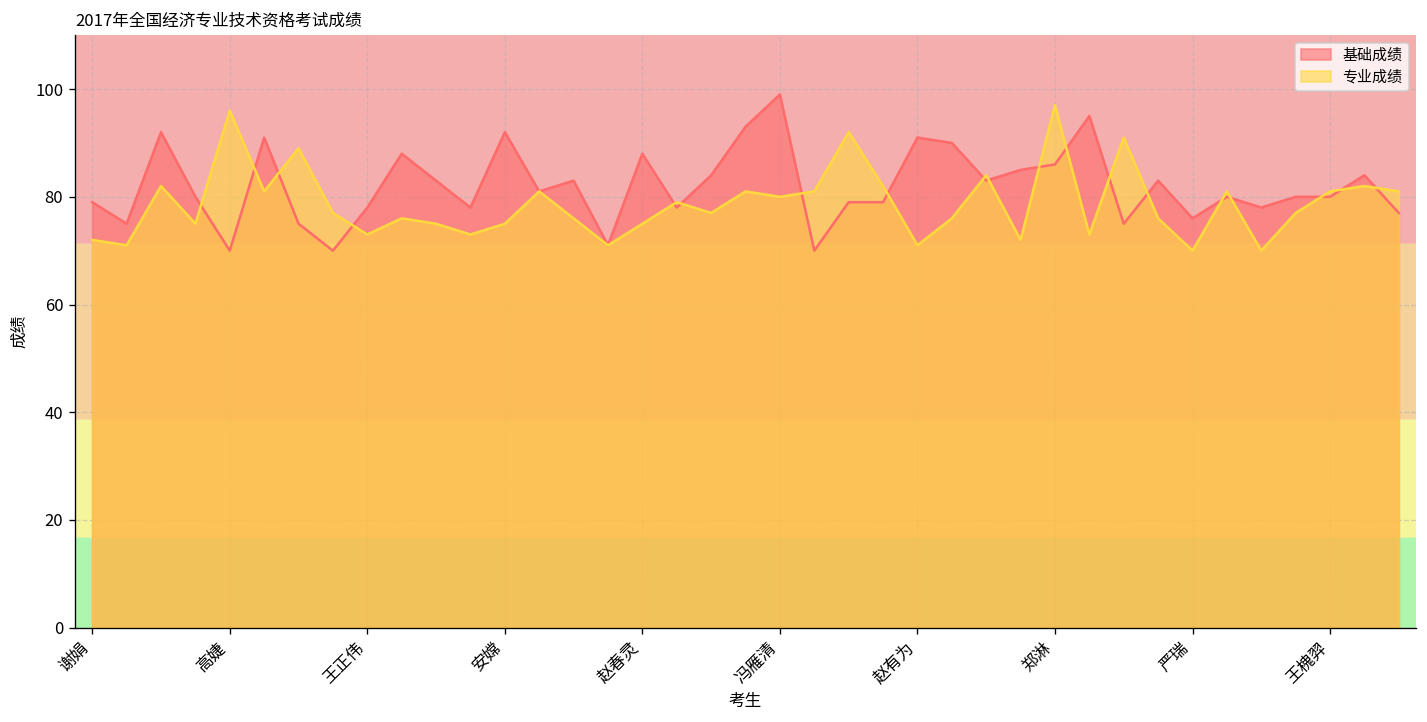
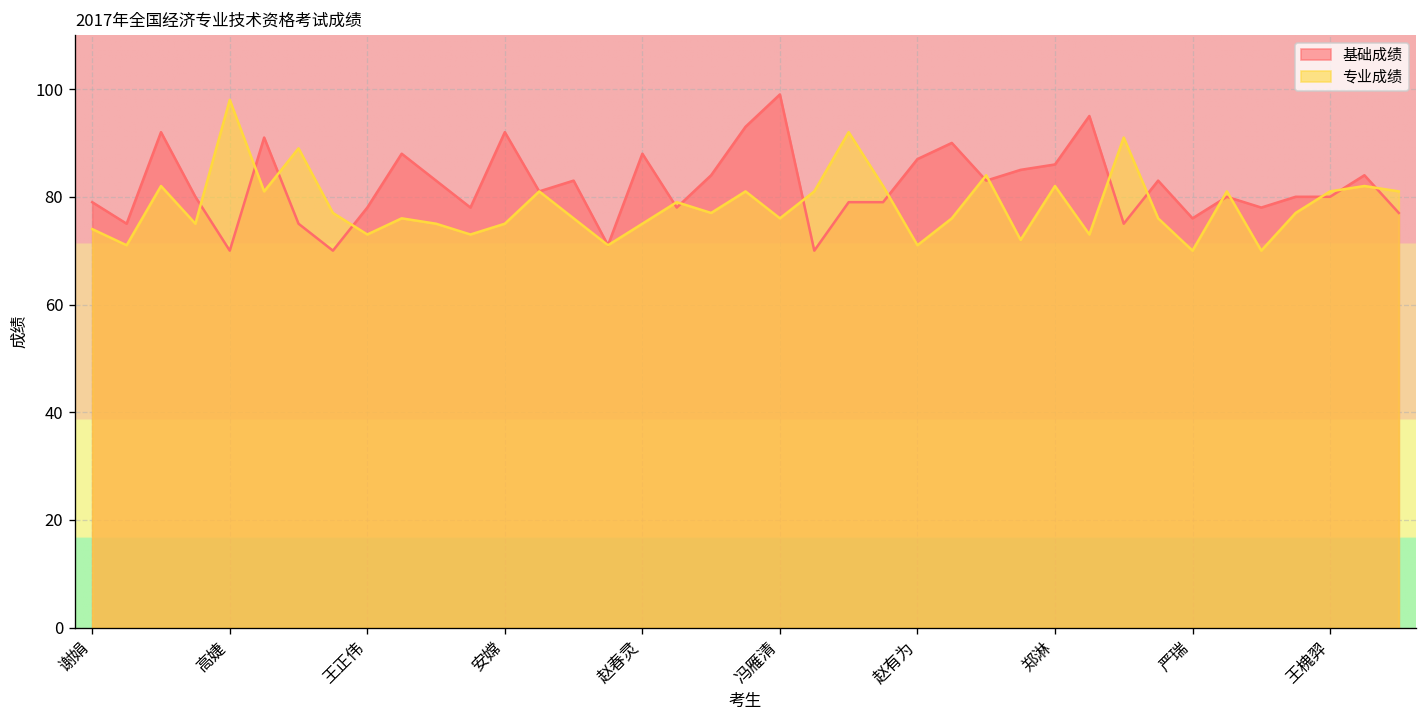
  {
    "基础成绩": {
      "谢娟": 79,
      "高婕": 70,
      "王正伟": 78,
      "安嫦": 92,
      "赵春灵": 88,
      "冯雁清": 99,
-     "赵有为": 91,
+     "赵有为": 87,
      "郑淋": 86,
      "严瑞": 76,
      "王槐羿": 80
    },
    "专业成绩": {
-     "谢娟": 72,
-     "高婕": 96,
+     "谢娟": 74,
+     "高婕": 98,
      "王正伟": 73,
      "安嫦": 75,
      "赵春灵": 75,
-     "冯雁清": 80,
+     "冯雁清": 76,
      "赵有为": 71,
-     "郑淋": 97,
+     "郑淋": 82,
      "严瑞": 70,
      "王槐羿": 81
    }
  }
